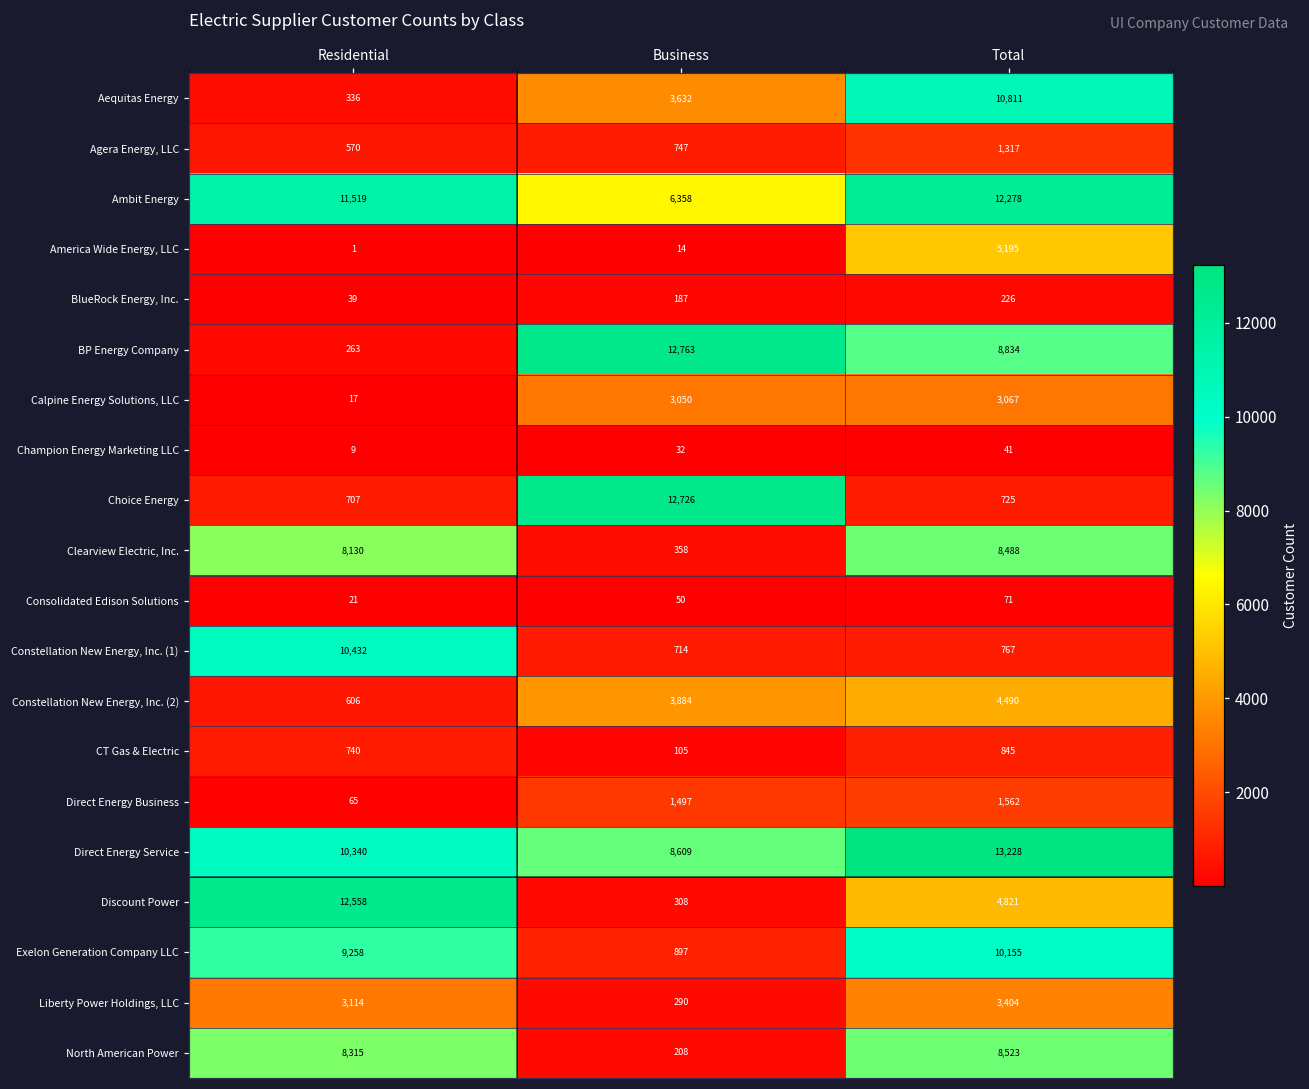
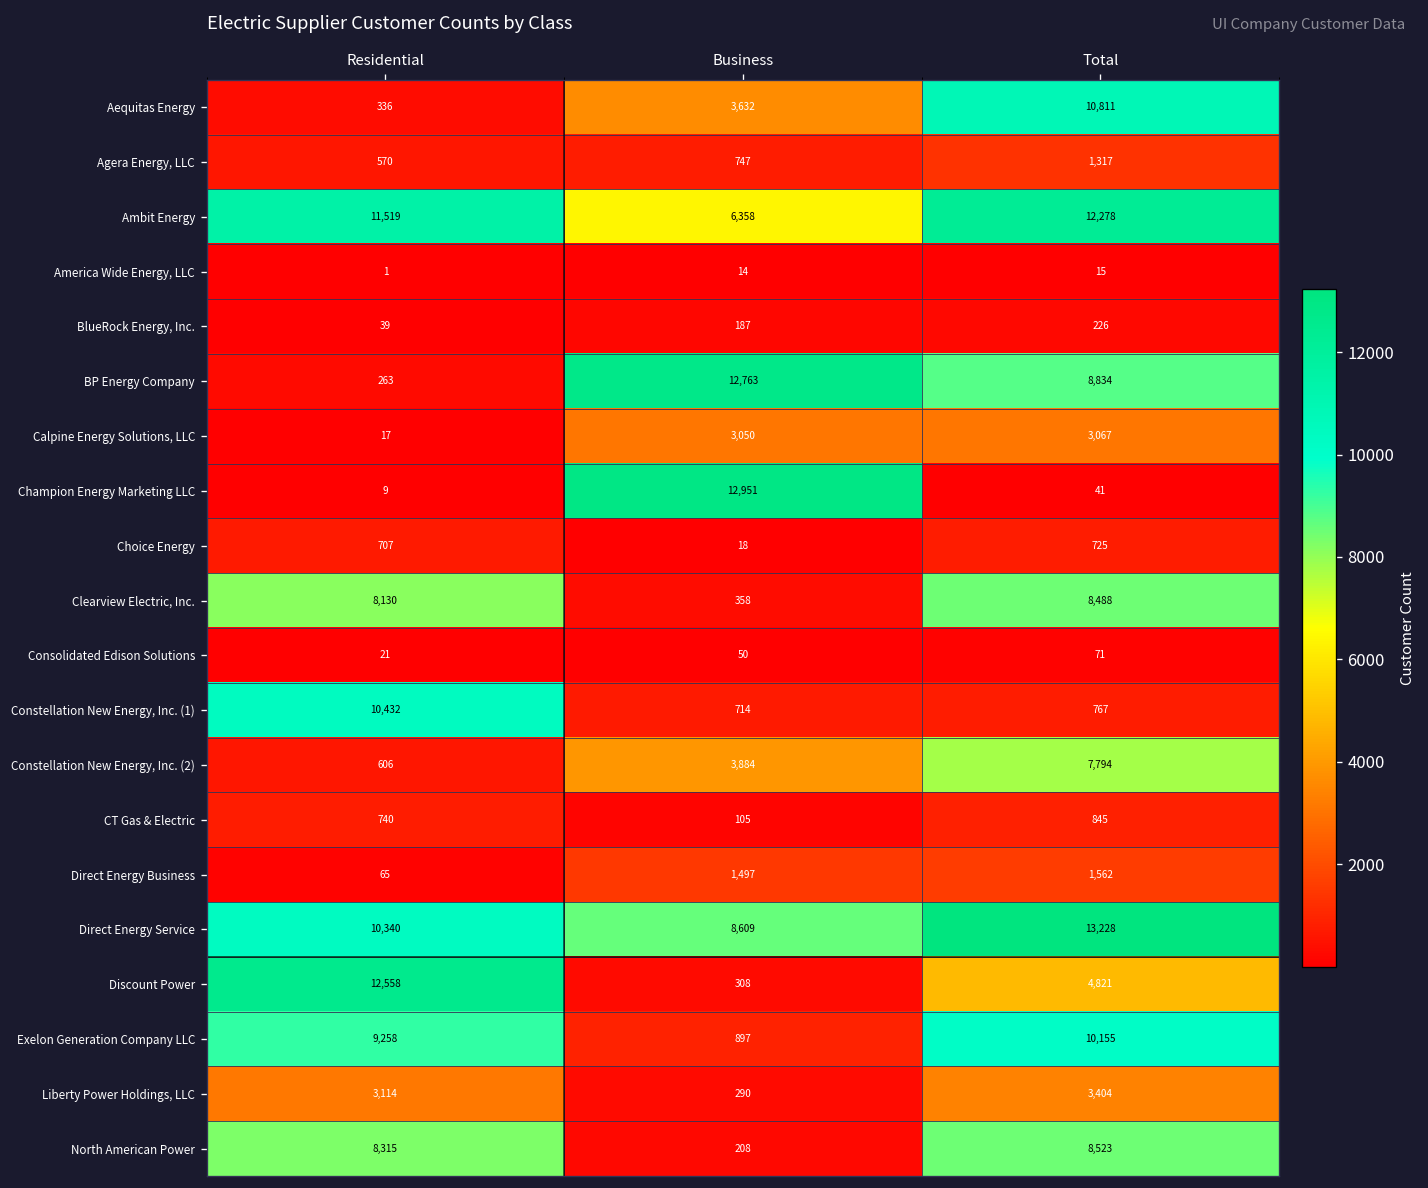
  {
    "Aequitas Energy": {
      "Residential": "336",
      "Business": "3,632",
      "Total": "10,811"
    },
    "Agera Energy, LLC": {
      "Residential": "570",
      "Business": "747",
      "Total": "1,317"
    },
    "Ambit Energy": {
      "Residential": "11,519",
      "Business": "6,358",
      "Total": "12,278"
    },
    "America Wide Energy, LLC": {
      "Residential": "1",
      "Business": "14",
-     "Total": "5,195"
+     "Total": "15"
    },
    "BlueRock Energy, Inc.": {
      "Residential": "39",
      "Business": "187",
      "Total": "226"
    },
    "BP Energy Company": {
      "Residential": "263",
      "Business": "12,763",
      "Total": "8,834"
    },
    "Calpine Energy Solutions, LLC": {
      "Residential": "17",
      "Business": "3,050",
      "Total": "3,067"
    },
    "Champion Energy Marketing LLC": {
      "Residential": "9",
-     "Business": "32",
+     "Business": "12,951",
      "Total": "41"
    },
    "Choice Energy": {
      "Residential": "707",
-     "Business": "12,726",
+     "Business": "18",
      "Total": "725"
    },
    "Clearview Electric, Inc.": {
      "Residential": "8,130",
      "Business": "358",
      "Total": "8,488"
    },
    "Consolidated Edison Solutions": {
      "Residential": "21",
      "Business": "50",
      "Total": "71"
    },
    "Constellation New Energy, Inc. (1)": {
      "Residential": "10,432",
      "Business": "714",
      "Total": "767"
    },
    "Constellation New Energy, Inc. (2)": {
      "Residential": "606",
      "Business": "3,884",
-     "Total": "4,490"
+     "Total": "7,794"
    },
    "CT Gas & Electric": {
      "Residential": "740",
      "Business": "105",
      "Total": "845"
    },
    "Direct Energy Business": {
      "Residential": "65",
      "Business": "1,497",
      "Total": "1,562"
    },
    "Direct Energy Service": {
      "Residential": "10,340",
      "Business": "8,609",
      "Total": "13,228"
    },
    "Discount Power": {
      "Residential": "12,558",
      "Business": "308",
      "Total": "4,821"
    },
    "Exelon Generation Company LLC": {
      "Residential": "9,258",
      "Business": "897",
      "Total": "10,155"
    },
    "Liberty Power Holdings, LLC": {
      "Residential": "3,114",
      "Business": "290",
      "Total": "3,404"
    },
    "North American Power": {
      "Residential": "8,315",
      "Business": "208",
      "Total": "8,523"
    }
  }
